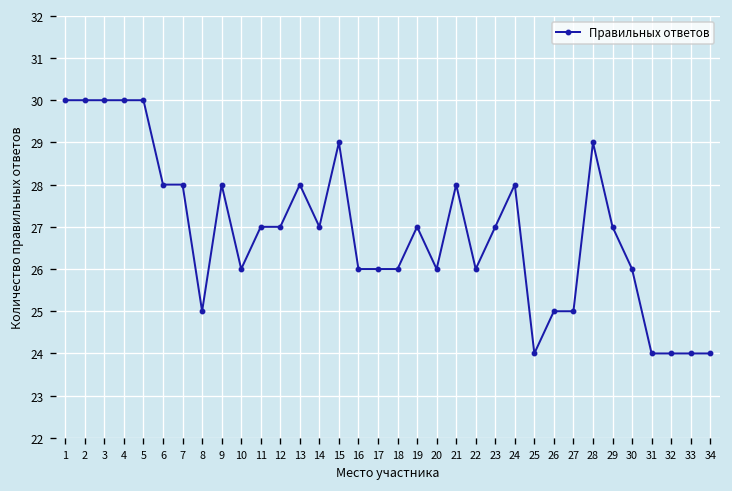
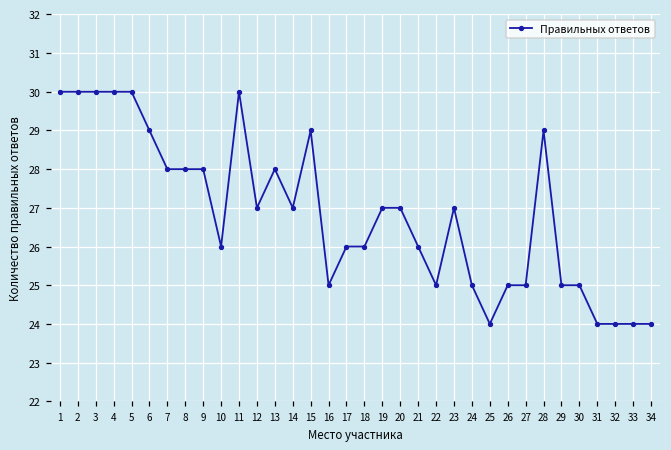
  {
    "1": 30,
    "2": 30,
    "3": 30,
    "4": 30,
    "5": 30,
-   "6": 28,
+   "6": 29,
    "7": 28,
-   "8": 25,
+   "8": 28,
    "9": 28,
    "10": 26,
-   "11": 27,
+   "11": 30,
    "12": 27,
    "13": 28,
    "14": 27,
    "15": 29,
-   "16": 26,
+   "16": 25,
    "17": 26,
    "18": 26,
    "19": 27,
-   "20": 26,
-   "21": 28,
-   "22": 26,
+   "20": 27,
+   "21": 26,
+   "22": 25,
    "23": 27,
-   "24": 28,
+   "24": 25,
    "25": 24,
    "26": 25,
    "27": 25,
    "28": 29,
-   "29": 27,
-   "30": 26,
+   "29": 25,
+   "30": 25,
    "31": 24,
    "32": 24,
    "33": 24,
    "34": 24
  }
